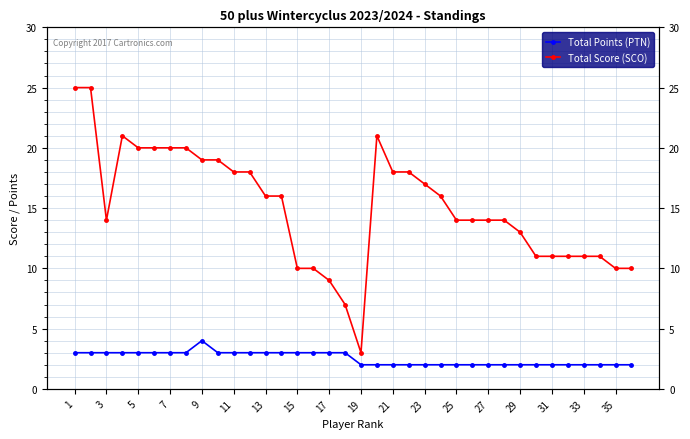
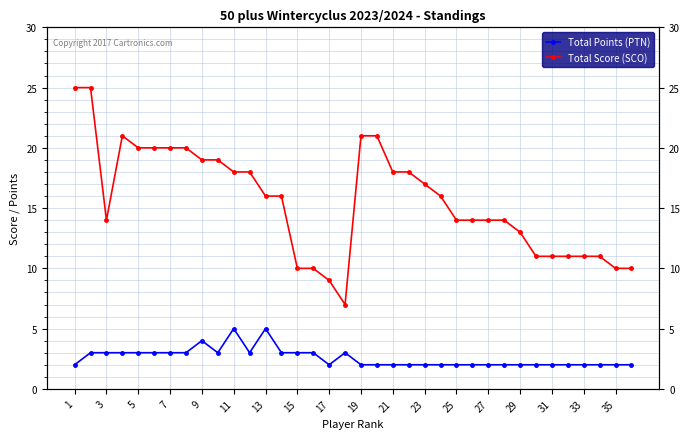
  {
    "Total Points (PTN)": {
-     "1": 3,
+     "1": 2,
      "3": 3,
      "5": 3,
      "7": 3,
      "9": 4,
-     "11": 3,
-     "13": 3,
+     "11": 5,
+     "13": 5,
      "15": 3,
-     "17": 3,
+     "17": 2,
      "19": 2,
      "21": 2,
      "23": 2,
      "25": 2,
      "27": 2,
      "29": 2,
      "31": 2,
      "33": 2,
      "35": 2
    },
    "Total Score (SCO)": {
      "1": 25,
      "3": 14,
      "5": 20,
      "7": 20,
      "9": 19,
      "11": 18,
      "13": 16,
      "15": 10,
      "17": 9,
-     "19": 3,
+     "19": 21,
      "21": 18,
      "23": 17,
      "25": 14,
      "27": 14,
      "29": 13,
      "31": 11,
      "33": 11,
      "35": 10
    }
  }
